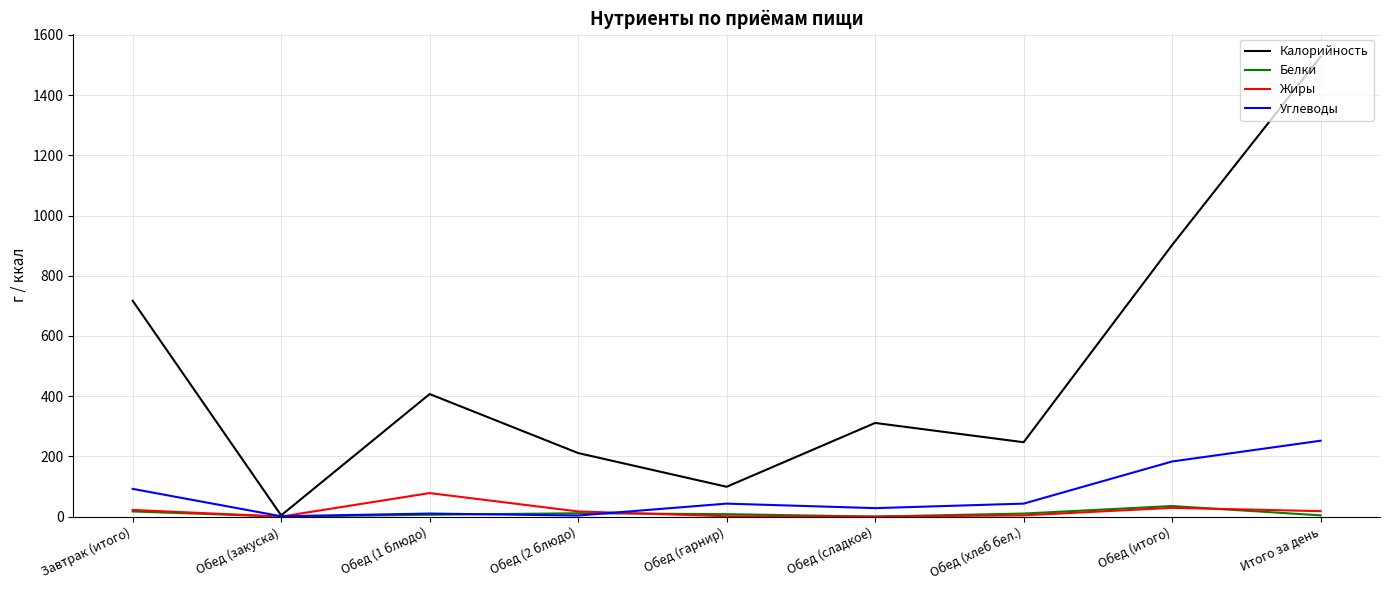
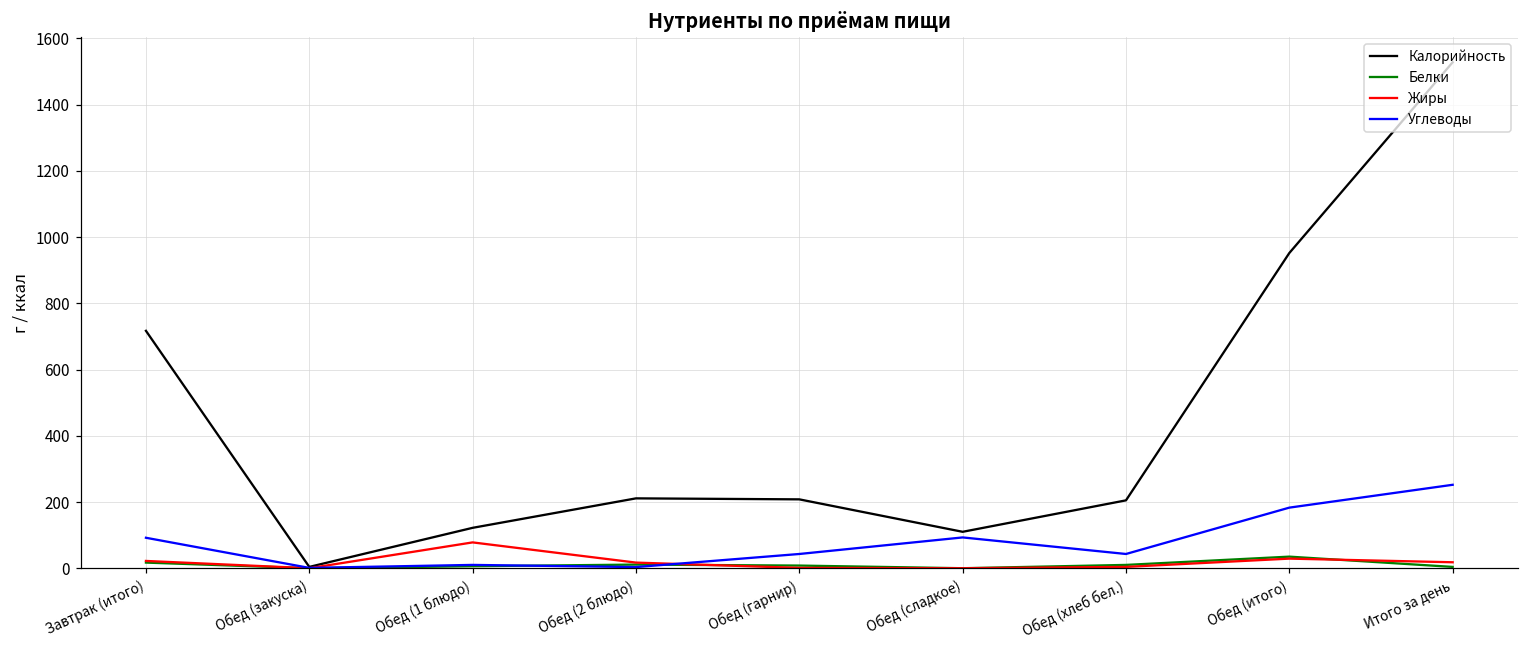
  {
    "Калорийность": {
      "Завтрак (итого)": 720,
-     "Обед (1 блюдо)": 410,
+     "Обед (1 блюдо)": 120,
      "Обед (2 блюдо)": 210,
-     "Обед (гарнир)": 100,
-     "Обед (сладкое)": 310,
-     "Обед (хлеб бел.)": 250,
-     "Обед (итого)": 900
+     "Обед (гарнир)": 210,
+     "Обед (сладкое)": 110,
+     "Обед (хлеб бел.)": 210,
+     "Обед (итого)": 950
    },
    "Белки": {
      "Итого за день": 0
    },
    "Жиры": {
      "Обед (1 блюдо)": 80,
      "Итого за день": 20
    },
    "Углеводы": {
      "Завтрак (итого)": 90,
      "Обед (гарнир)": 40,
-     "Обед (сладкое)": 30,
+     "Обед (сладкое)": 90,
      "Обед (хлеб бел.)": 40,
      "Обед (итого)": 180,
      "Итого за день": 250
    }
  }
